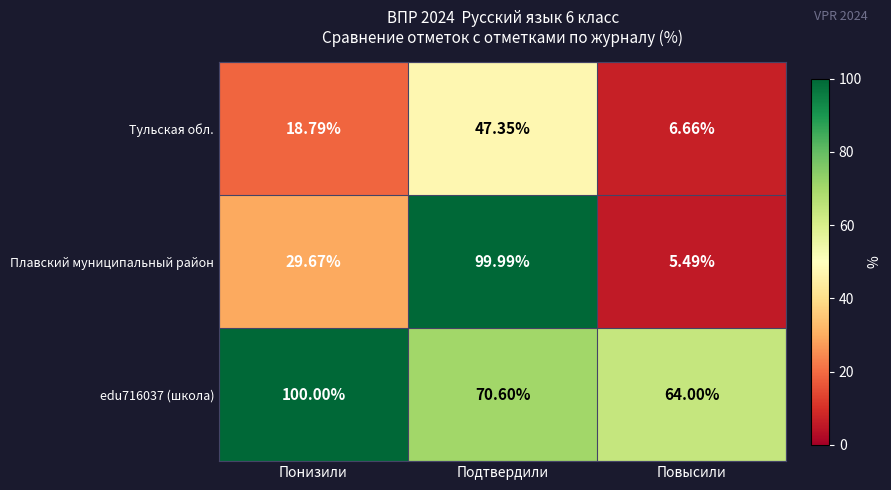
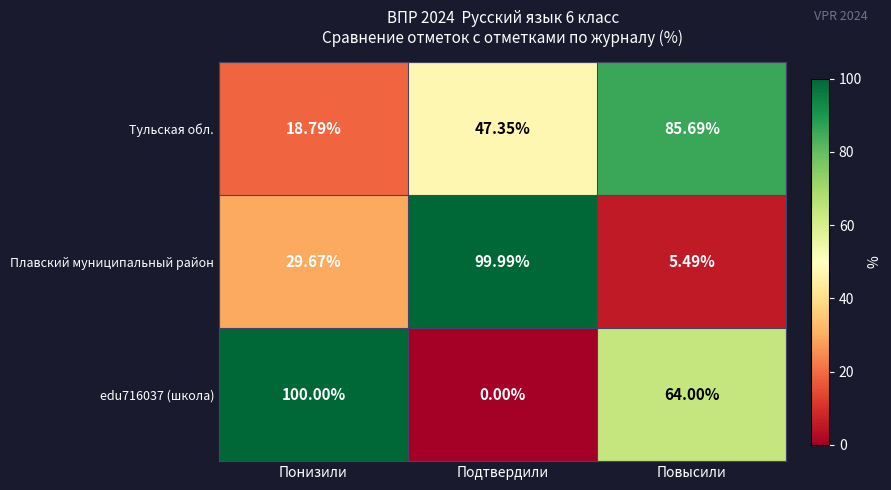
  {
    "Тульская обл.": {
      "Понизили": "18.79%",
      "Подтвердили": "47.35%",
-     "Повысили": "6.66%"
+     "Повысили": "85.69%"
    },
    "Плавский муниципальный район": {
      "Понизили": "29.67%",
      "Подтвердили": "99.99%",
      "Повысили": "5.49%"
    },
    "edu716037 (школа)": {
      "Понизили": "100.00%",
-     "Подтвердили": "70.60%",
+     "Подтвердили": "0.00%",
      "Повысили": "64.00%"
    }
  }
